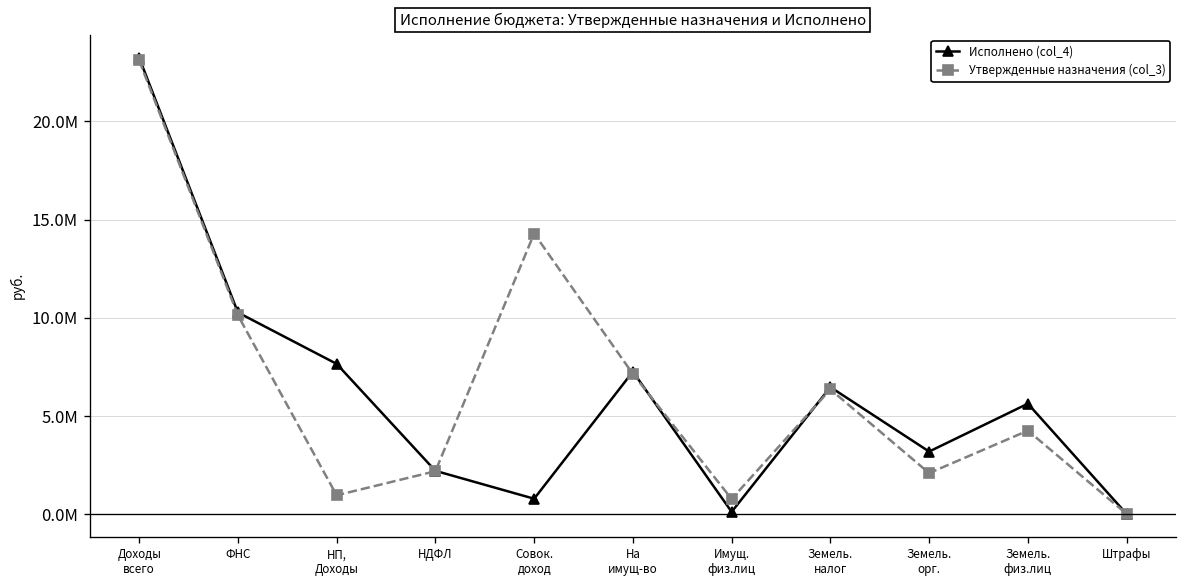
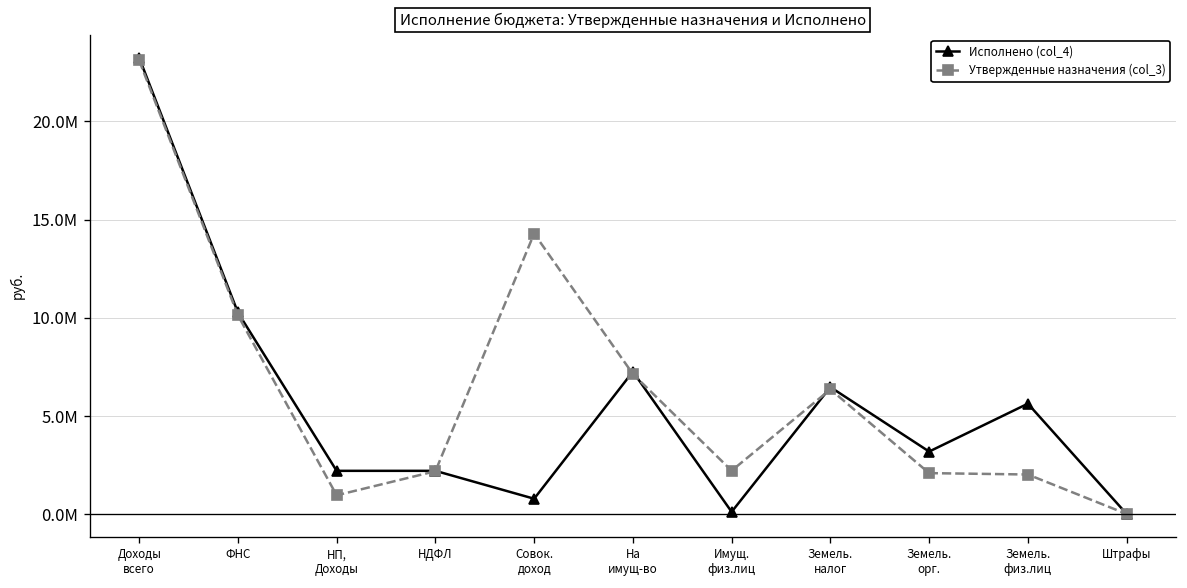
  {
    "Исполнено (col_4)": {
-     "НП, Доходы": 7700000,
+     "НП, Доходы": 2200000,
      "Совок. доход": 800000,
      "Имущ. физ.лиц": 100000,
      "Земель. орг.": 3200000,
      "Земель. физ.лиц": 5600000
    },
    "Утвержденные назначения (col_3)": {
      "НП, Доходы": 1000000,
      "Совок. доход": 14300000,
-     "Имущ. физ.лиц": 800000,
+     "Имущ. физ.лиц": 2200000,
      "Земель. орг.": 2100000,
-     "Земель. физ.лиц": 4300000
+     "Земель. физ.лиц": 2000000
    }
  }
